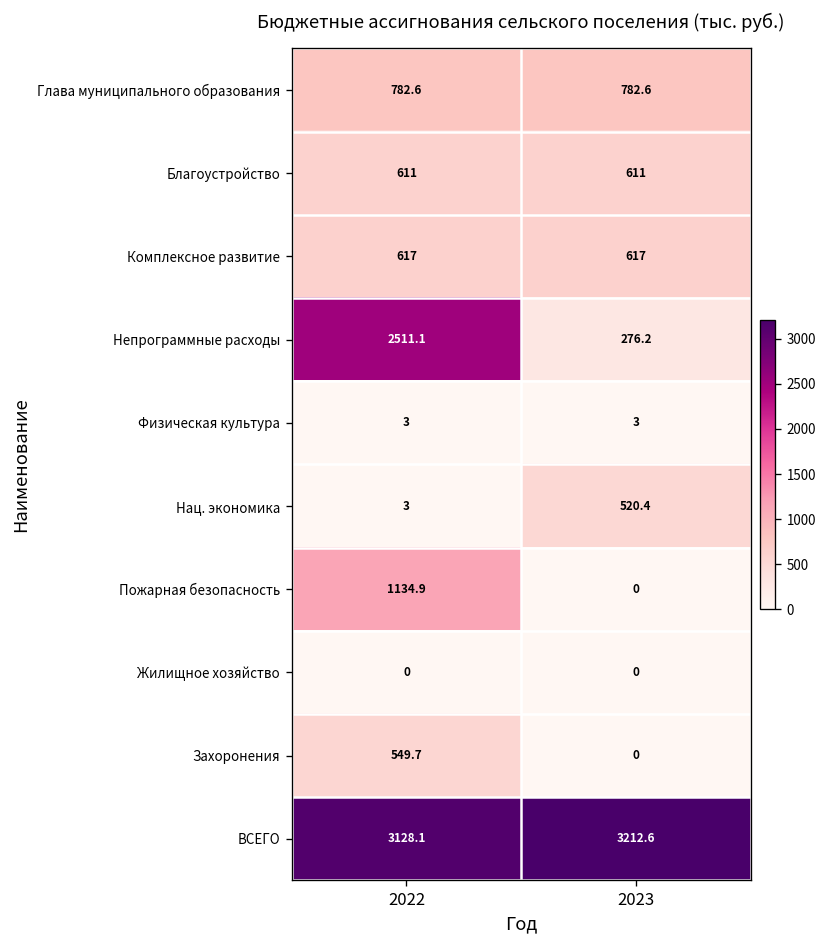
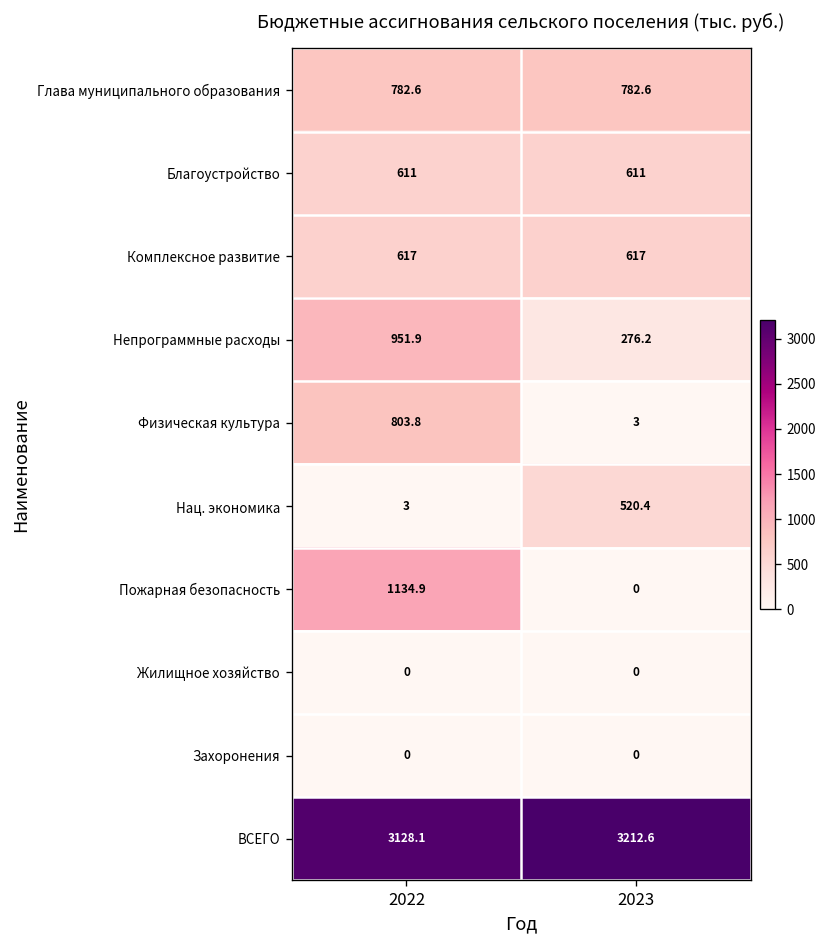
  {
    "Глава муниципального образования": {
      "2022": 782.6,
      "2023": 782.6
    },
    "Благоустройство": {
      "2022": 611,
      "2023": 611
    },
    "Комплексное развитие": {
      "2022": 617,
      "2023": 617
    },
    "Непрограммные расходы": {
-     "2022": 2511.1,
+     "2022": 951.9,
      "2023": 276.2
    },
    "Физическая культура": {
-     "2022": 3,
+     "2022": 803.8,
      "2023": 3
    },
    "Нац. экономика": {
      "2022": 3,
      "2023": 520.4
    },
    "Пожарная безопасность": {
      "2022": 1134.9,
      "2023": 0
    },
    "Жилищное хозяйство": {
      "2022": 0,
      "2023": 0
    },
    "Захоронения": {
-     "2022": 549.7,
+     "2022": 0,
      "2023": 0
    },
    "ВСЕГО": {
      "2022": 3128.1,
      "2023": 3212.6
    }
  }
